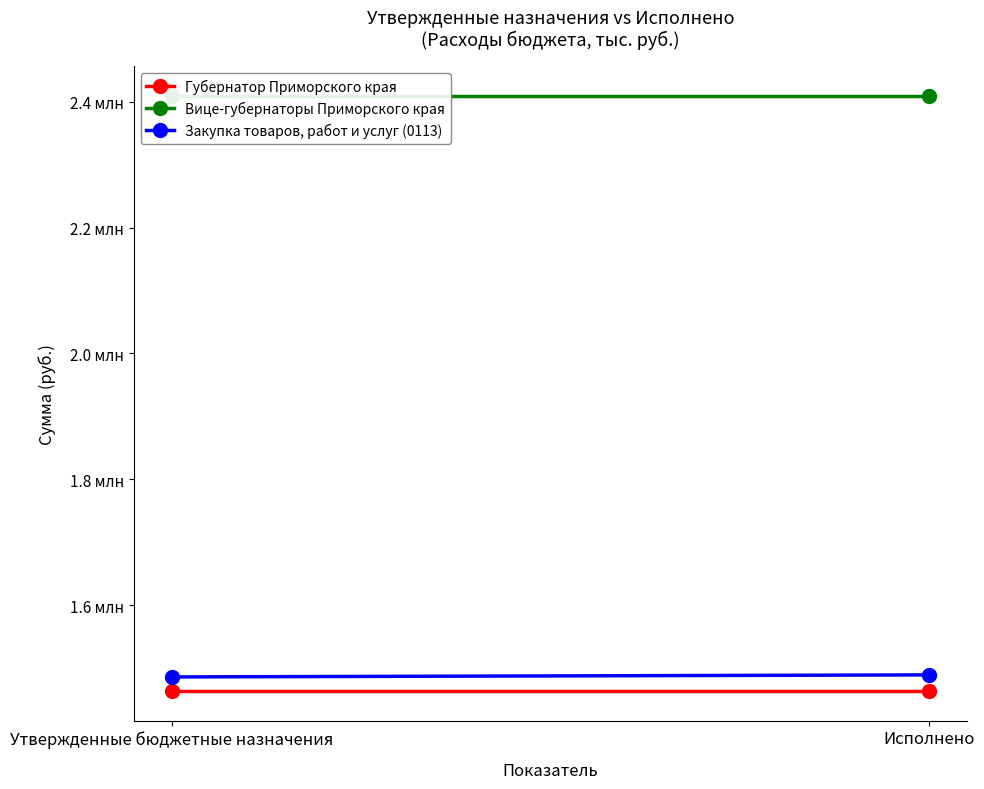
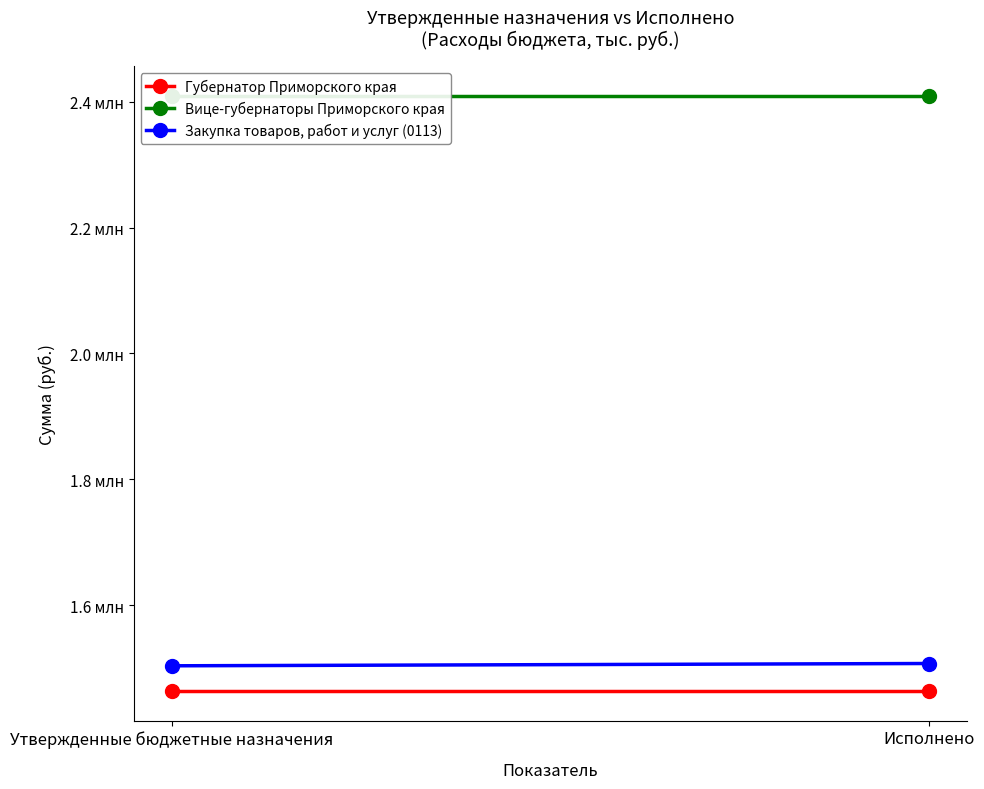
  {
    "Губернатор Приморского края": {
      "Утвержденные бюджетные назначения": "1.46 млн",
      "Исполнено": "1.46 млн"
    },
    "Вице-губернаторы Приморского края": {
      "Исполнено": "2.41 млн"
    },
    "Закупка товаров, работ и услуг (0113)": {
-     "Утвержденные бюджетные назначения": "1.49 млн",
-     "Исполнено": "1.49 млн"
+     "Утвержденные бюджетные назначения": "1.50 млн",
+     "Исполнено": "1.51 млн"
    }
  }
